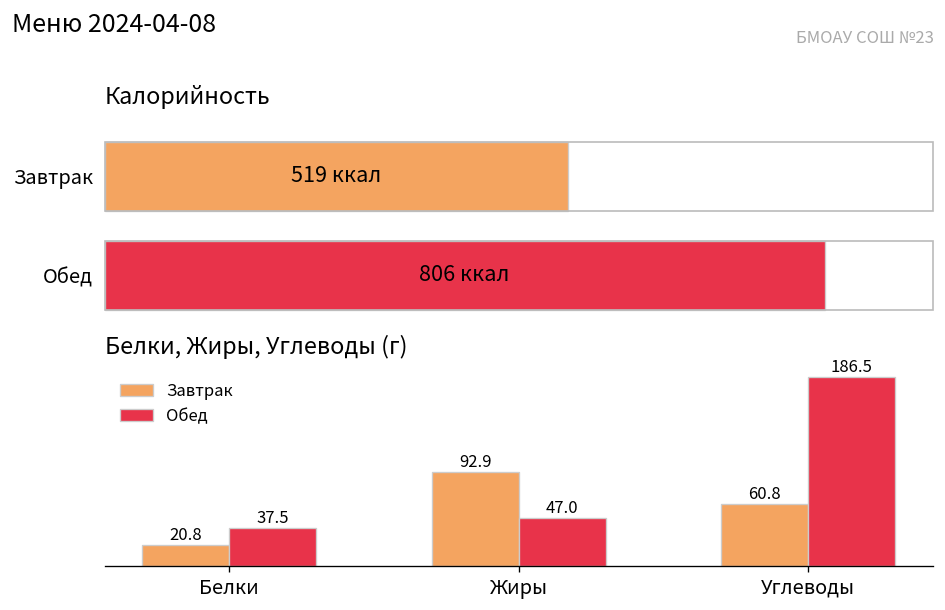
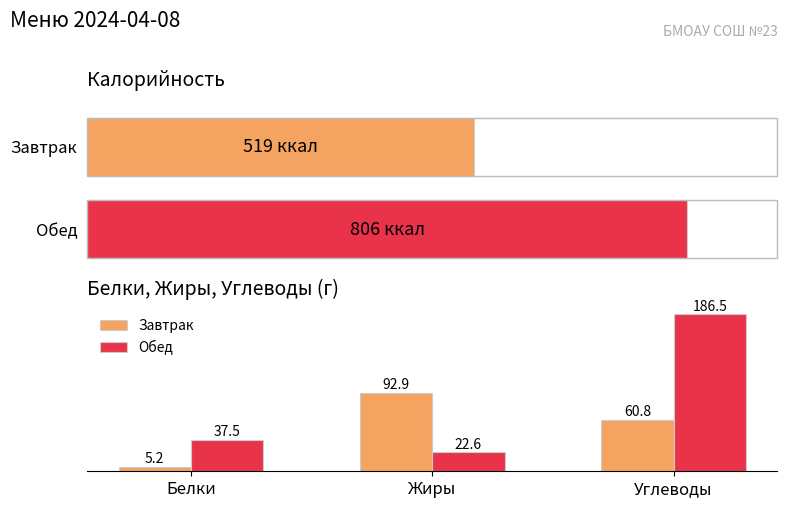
  {
    "Калорийность": {
      "Завтрак": 519,
      "Обед": 806
    },
    "Белки, Жиры, Углеводы (г)": {
      "Завтрак": {
-       "Белки": 20.8,
+       "Белки": 5.2,
        "Жиры": 92.9,
        "Углеводы": 60.8
      },
      "Обед": {
        "Белки": 37.5,
-       "Жиры": 47.0,
+       "Жиры": 22.6,
        "Углеводы": 186.5
      }
    }
  }
